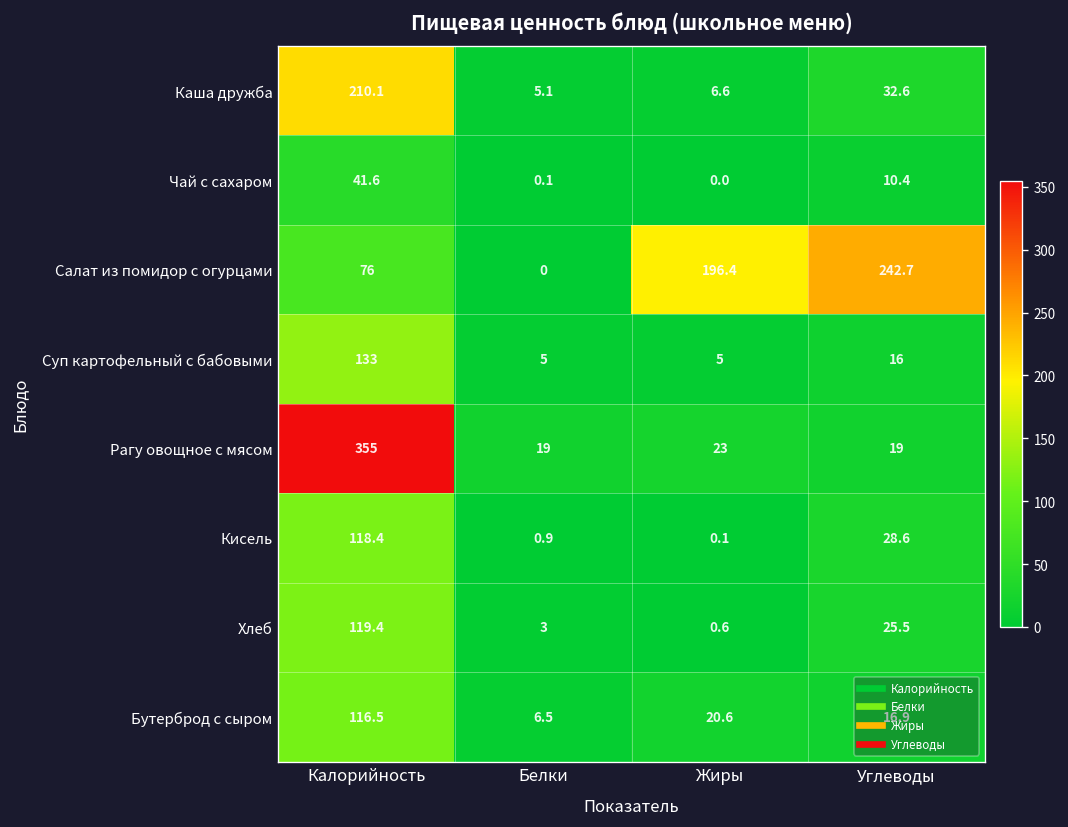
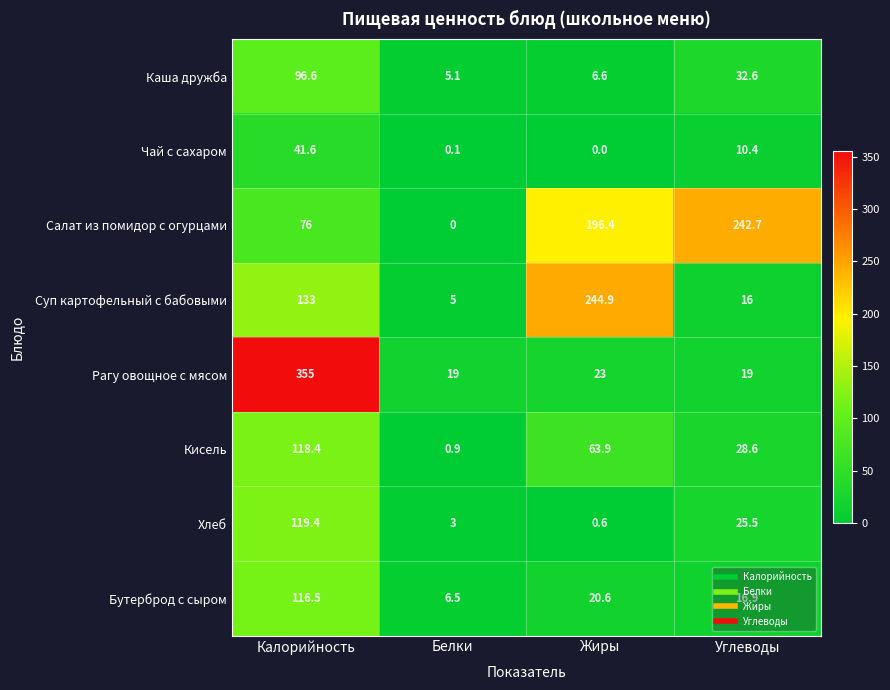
  {
    "Каша дружба": {
-     "Калорийность": 210.1,
+     "Калорийность": 96.6,
      "Белки": 5.1,
      "Жиры": 6.6,
      "Углеводы": 32.6
    },
    "Чай с сахаром": {
      "Калорийность": 41.6,
      "Белки": 0.1,
      "Жиры": 0.0,
      "Углеводы": 10.4
    },
    "Салат из помидор с огурцами": {
      "Калорийность": 76,
      "Белки": 0,
      "Жиры": 196.4,
      "Углеводы": 242.7
    },
    "Суп картофельный с бабовыми": {
      "Калорийность": 133,
      "Белки": 5,
-     "Жиры": 5,
+     "Жиры": 244.9,
      "Углеводы": 16
    },
    "Рагу овощное с мясом": {
      "Калорийность": 355,
      "Белки": 19,
      "Жиры": 23,
      "Углеводы": 19
    },
    "Кисель": {
      "Калорийность": 118.4,
      "Белки": 0.9,
-     "Жиры": 0.1,
+     "Жиры": 63.9,
      "Углеводы": 28.6
    },
    "Хлеб": {
      "Калорийность": 119.4,
      "Белки": 3,
      "Жиры": 0.6,
      "Углеводы": 25.5
    },
    "Бутерброд с сыром": {
      "Калорийность": 116.5,
      "Белки": 6.5,
      "Жиры": 20.6
    }
  }
